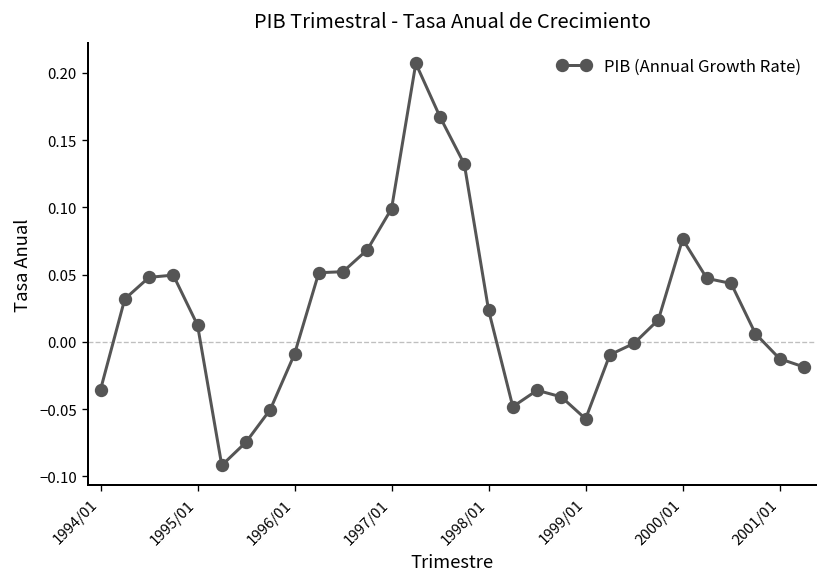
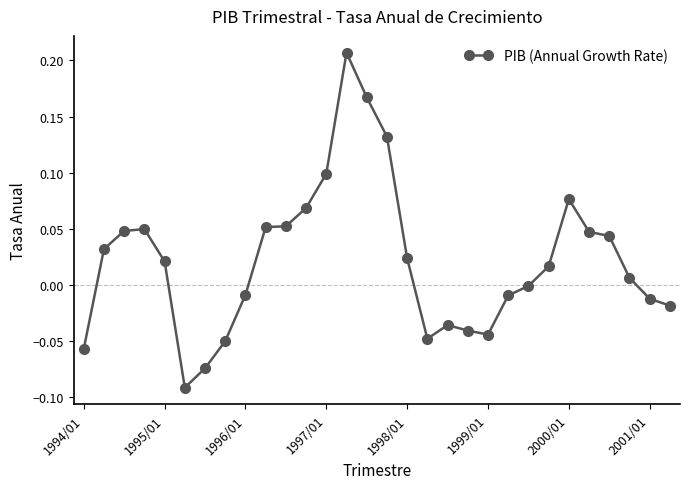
  {
-   "1994/01": -0.036,
-   "1995/01": 0.012,
+   "1994/01": -0.057,
+   "1995/01": 0.021,
    "1996/01": -0.009,
    "1997/01": 0.099,
    "1998/01": 0.024,
-   "1999/01": -0.057,
+   "1999/01": -0.044,
    "2000/01": 0.076,
    "2001/01": -0.013
  }
